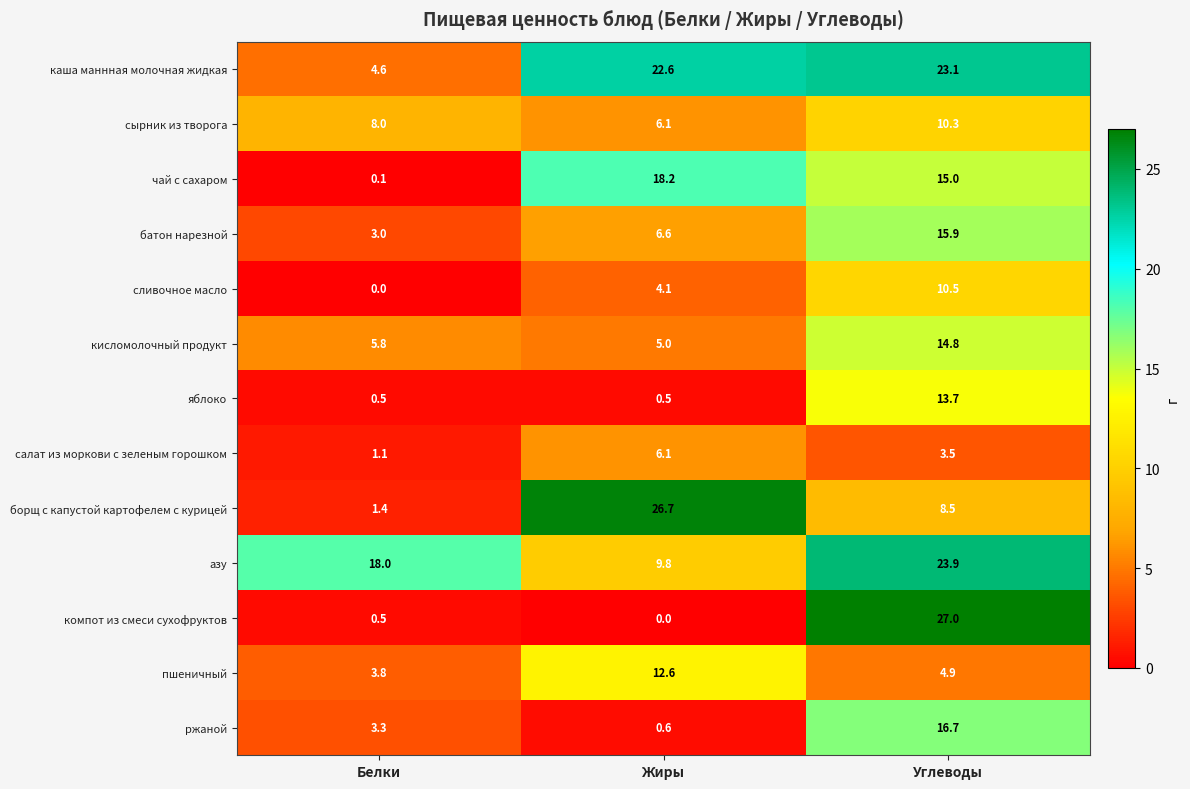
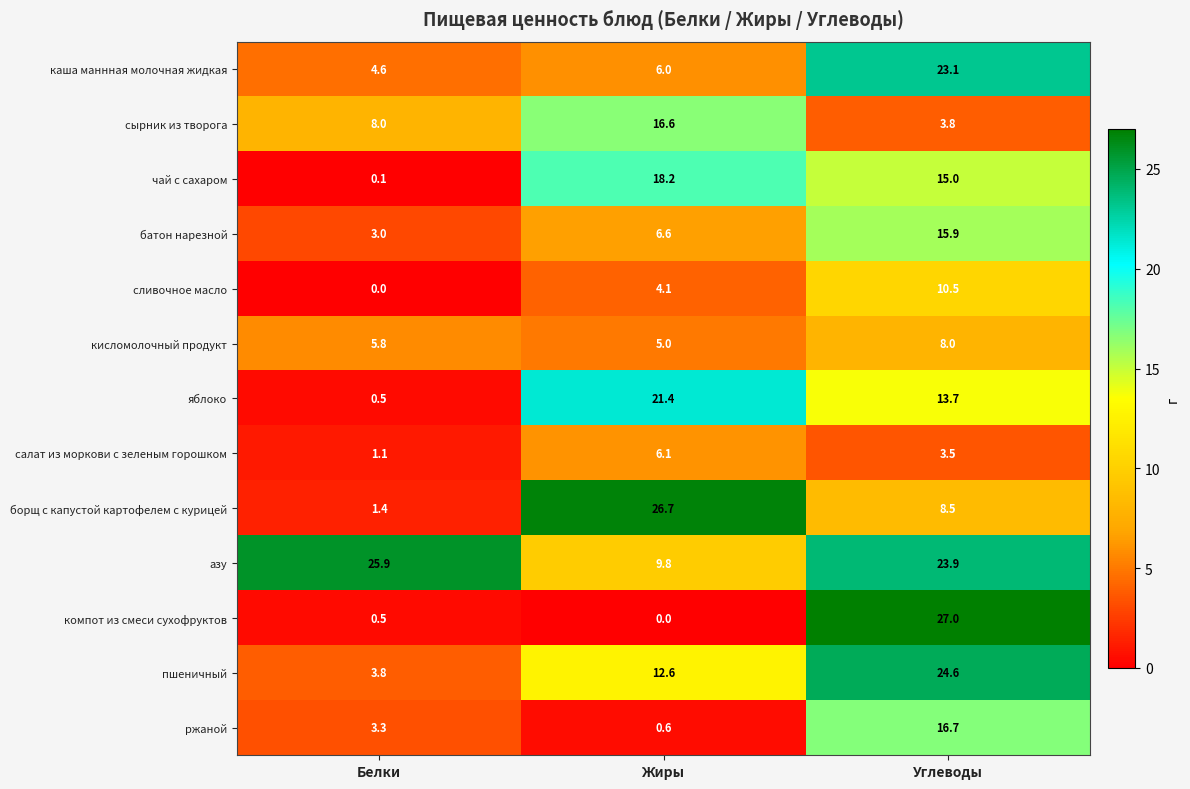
  {
    "каша маннная молочная жидкая": {
      "Белки": 4.6,
-     "Жиры": 22.6,
+     "Жиры": 6.0,
      "Углеводы": 23.1
    },
    "сырник из творога": {
      "Белки": 8.0,
-     "Жиры": 6.1,
-     "Углеводы": 10.3
+     "Жиры": 16.6,
+     "Углеводы": 3.8
    },
    "чай с сахаром": {
      "Белки": 0.1,
      "Жиры": 18.2,
      "Углеводы": 15.0
    },
    "батон нарезной": {
      "Белки": 3.0,
      "Жиры": 6.6,
      "Углеводы": 15.9
    },
    "сливочное масло": {
      "Белки": 0.0,
      "Жиры": 4.1,
      "Углеводы": 10.5
    },
    "кисломолочный продукт": {
      "Белки": 5.8,
      "Жиры": 5.0,
-     "Углеводы": 14.8
+     "Углеводы": 8.0
    },
    "яблоко": {
      "Белки": 0.5,
-     "Жиры": 0.5,
+     "Жиры": 21.4,
      "Углеводы": 13.7
    },
    "салат из моркови с зеленым горошком": {
      "Белки": 1.1,
      "Жиры": 6.1,
      "Углеводы": 3.5
    },
    "борщ с капустой картофелем с курицей": {
      "Белки": 1.4,
      "Жиры": 26.7,
      "Углеводы": 8.5
    },
    "азу": {
-     "Белки": 18.0,
+     "Белки": 25.9,
      "Жиры": 9.8,
      "Углеводы": 23.9
    },
    "компот из смеси сухофруктов": {
      "Белки": 0.5,
      "Жиры": 0.0,
      "Углеводы": 27.0
    },
    "пшеничный": {
      "Белки": 3.8,
      "Жиры": 12.6,
-     "Углеводы": 4.9
+     "Углеводы": 24.6
    },
    "ржаной": {
      "Белки": 3.3,
      "Жиры": 0.6,
      "Углеводы": 16.7
    }
  }
